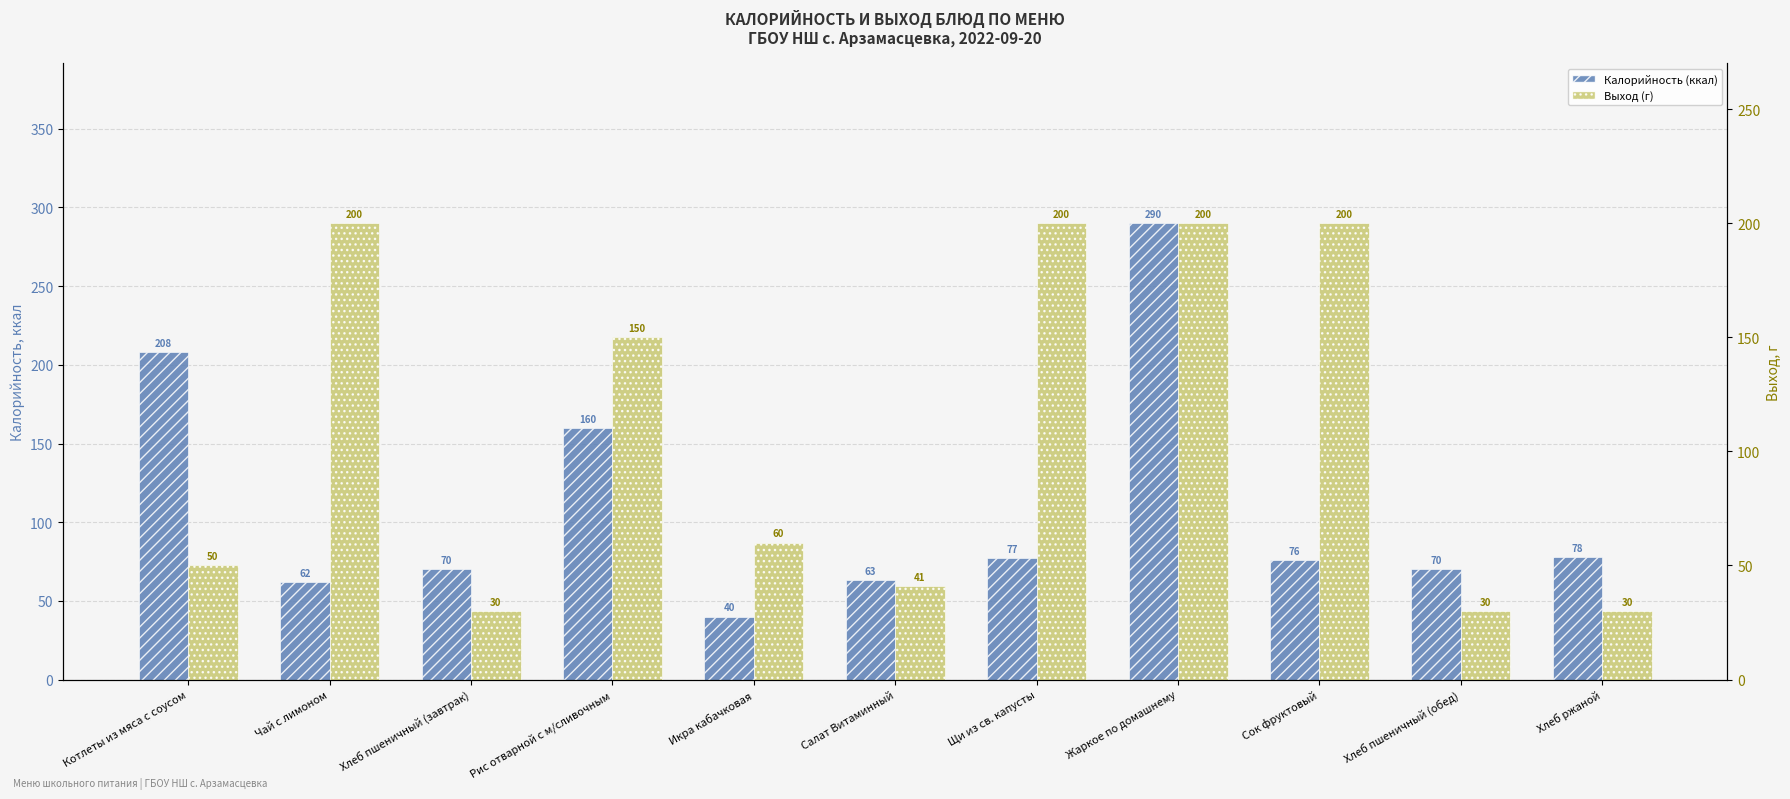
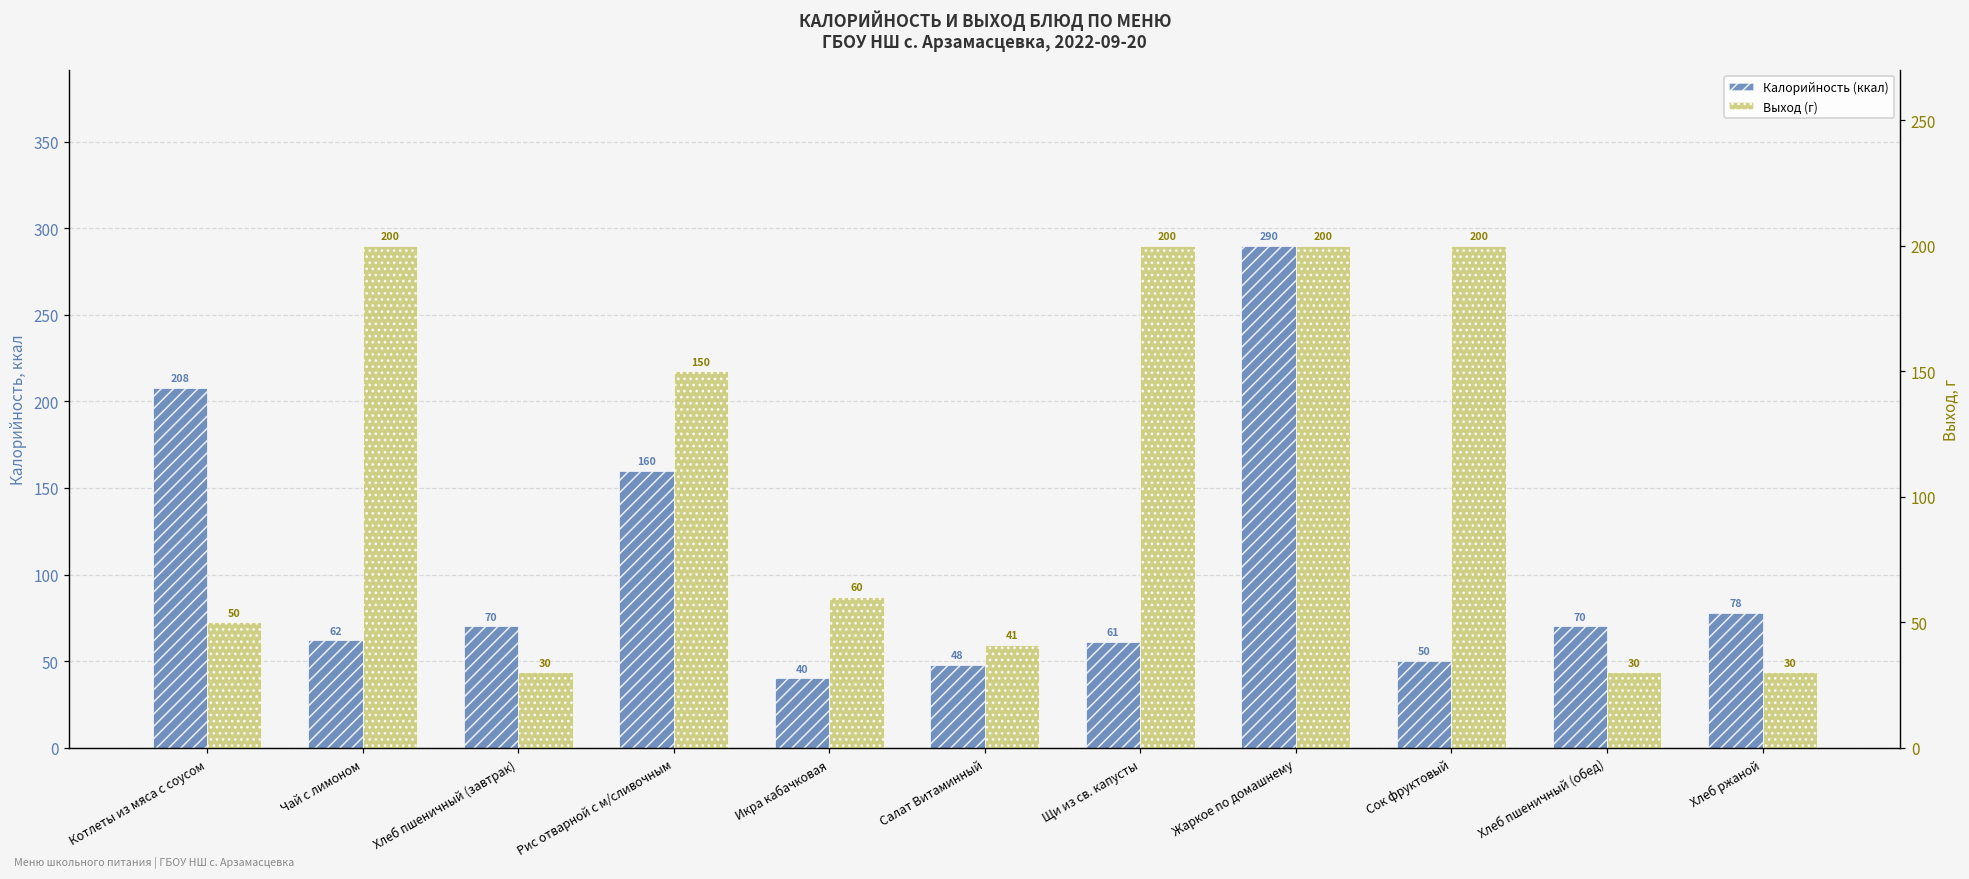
  {
    "Калорийность (ккал)": {
      "Котлеты из мяса с соусом": 208,
      "Чай с лимоном": 62,
      "Хлеб пшеничный (завтрак)": 70,
      "Рис отварной с м/сливочным": 160,
      "Икра кабачковая": 40,
-     "Салат Витаминный": 63,
-     "Щи из св. капусты": 77,
+     "Салат Витаминный": 48,
+     "Щи из св. капусты": 61,
      "Жаркое по домашнему": 290,
-     "Сок фруктовый": 76,
+     "Сок фруктовый": 50,
      "Хлеб пшеничный (обед)": 70,
      "Хлеб ржаной": 78
    },
    "Выход (г)": {
      "Котлеты из мяса с соусом": 50,
      "Чай с лимоном": 200,
      "Хлеб пшеничный (завтрак)": 30,
      "Рис отварной с м/сливочным": 150,
      "Икра кабачковая": 60,
      "Салат Витаминный": 41,
      "Щи из св. капусты": 200,
      "Жаркое по домашнему": 200,
      "Сок фруктовый": 200,
      "Хлеб пшеничный (обед)": 30,
      "Хлеб ржаной": 30
    }
  }
